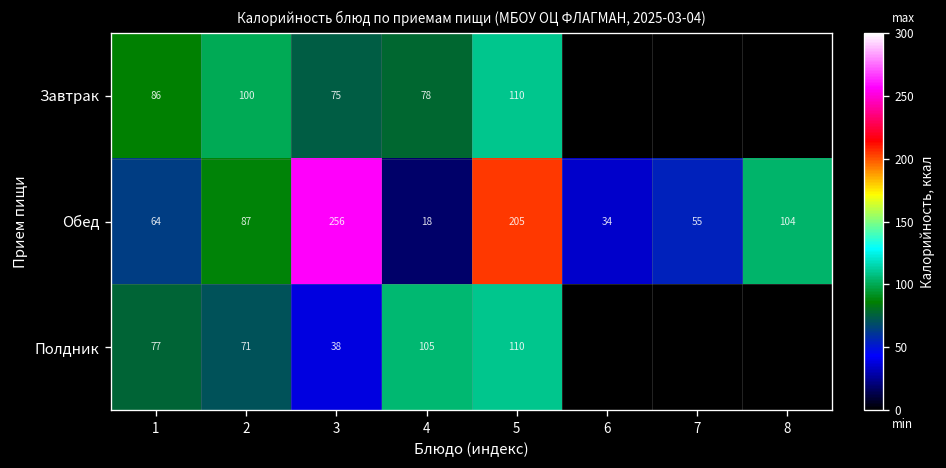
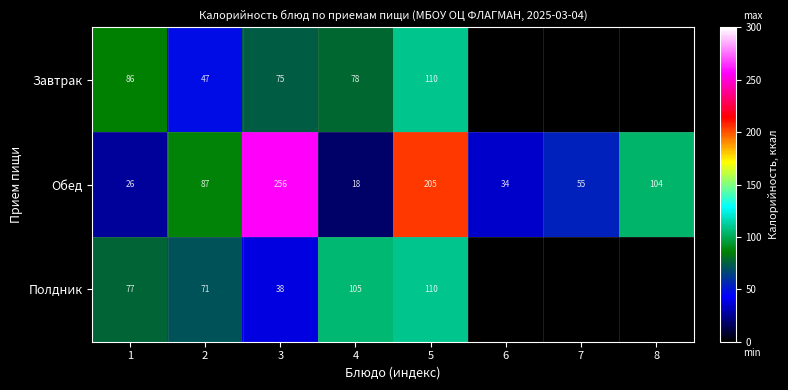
  {
    "Завтрак": {
      "1": 86,
-     "2": 100,
+     "2": 47,
      "3": 75,
      "4": 78,
      "5": 110
    },
    "Обед": {
-     "1": 64,
+     "1": 26,
      "2": 87,
      "3": 256,
      "4": 18,
      "5": 205,
      "6": 34,
      "7": 55,
      "8": 104
    },
    "Полдник": {
      "1": 77,
      "2": 71,
      "3": 38,
      "4": 105,
      "5": 110
    }
  }
